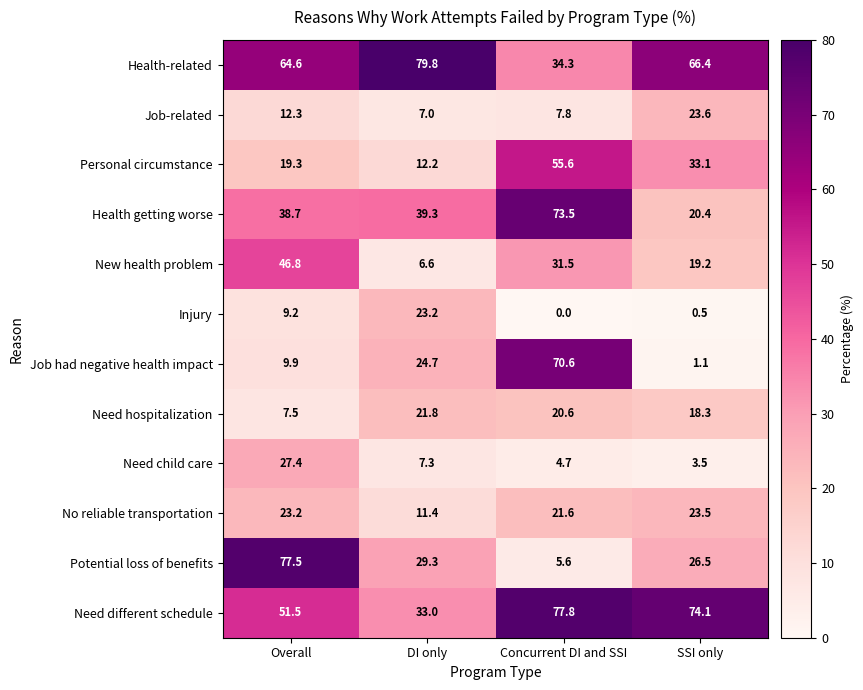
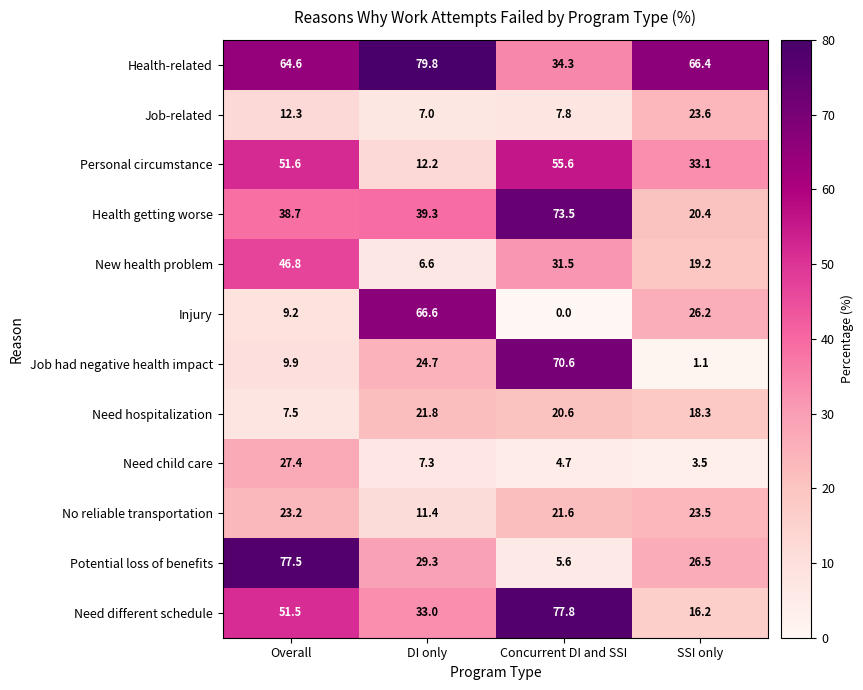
  {
    "Health-related": {
      "Overall": 64.6,
      "DI only": 79.8,
      "Concurrent DI and SSI": 34.3,
      "SSI only": 66.4
    },
    "Job-related": {
      "Overall": 12.3,
      "DI only": 7.0,
      "Concurrent DI and SSI": 7.8,
      "SSI only": 23.6
    },
    "Personal circumstance": {
-     "Overall": 19.3,
+     "Overall": 51.6,
      "DI only": 12.2,
      "Concurrent DI and SSI": 55.6,
      "SSI only": 33.1
    },
    "Health getting worse": {
      "Overall": 38.7,
      "DI only": 39.3,
      "Concurrent DI and SSI": 73.5,
      "SSI only": 20.4
    },
    "New health problem": {
      "Overall": 46.8,
      "DI only": 6.6,
      "Concurrent DI and SSI": 31.5,
      "SSI only": 19.2
    },
    "Injury": {
      "Overall": 9.2,
-     "DI only": 23.2,
+     "DI only": 66.6,
      "Concurrent DI and SSI": 0.0,
-     "SSI only": 0.5
+     "SSI only": 26.2
    },
    "Job had negative health impact": {
      "Overall": 9.9,
      "DI only": 24.7,
      "Concurrent DI and SSI": 70.6,
      "SSI only": 1.1
    },
    "Need hospitalization": {
      "Overall": 7.5,
      "DI only": 21.8,
      "Concurrent DI and SSI": 20.6,
      "SSI only": 18.3
    },
    "Need child care": {
      "Overall": 27.4,
      "DI only": 7.3,
      "Concurrent DI and SSI": 4.7,
      "SSI only": 3.5
    },
    "No reliable transportation": {
      "Overall": 23.2,
      "DI only": 11.4,
      "Concurrent DI and SSI": 21.6,
      "SSI only": 23.5
    },
    "Potential loss of benefits": {
      "Overall": 77.5,
      "DI only": 29.3,
      "Concurrent DI and SSI": 5.6,
      "SSI only": 26.5
    },
    "Need different schedule": {
      "Overall": 51.5,
      "DI only": 33.0,
      "Concurrent DI and SSI": 77.8,
-     "SSI only": 74.1
+     "SSI only": 16.2
    }
  }
